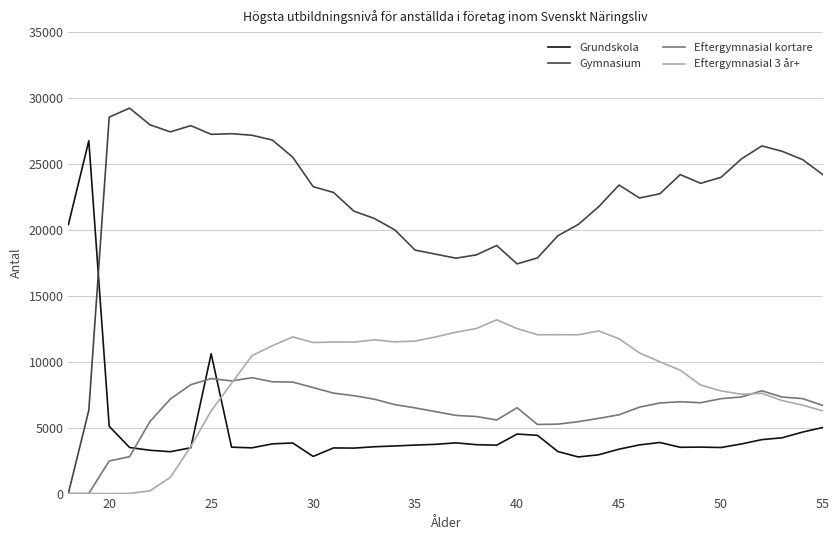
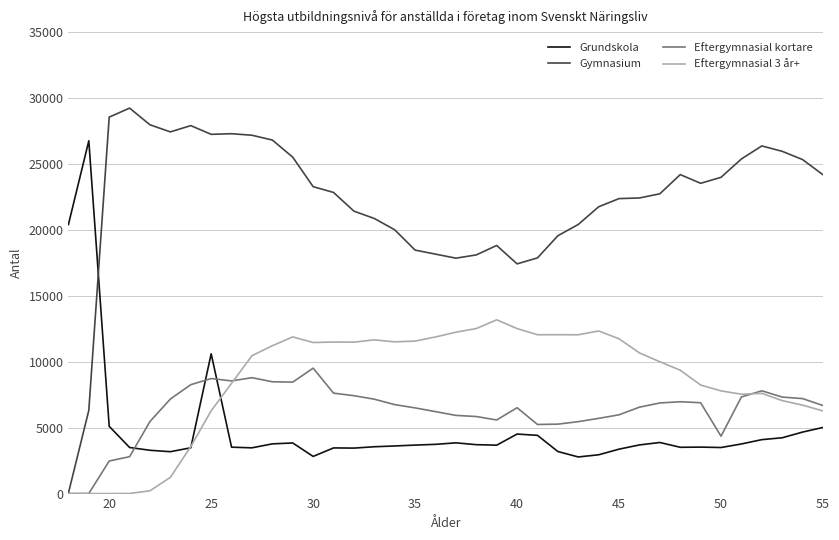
  {
    "Grundskola": {
      "20": 5100,
      "25": 10600,
      "30": 2800,
      "35": 3700,
      "40": 4500,
      "45": 3400,
      "50": 3500,
      "55": 5000
    },
    "Gymnasium": {
      "20": 28600,
      "25": 27200,
      "30": 23300,
      "35": 18500,
      "40": 17400,
-     "45": 23400,
+     "45": 22400,
      "50": 24000,
      "55": 24200
    },
    "Eftergymnasial kortare": {
      "20": 2500,
      "25": 8700,
-     "30": 8000,
+     "30": 9500,
      "35": 6500,
      "40": 6500,
      "45": 6000,
-     "50": 7200,
+     "50": 4400,
      "55": 6700
    },
    "Eftergymnasial 3 år+": {
      "20": 0,
      "25": 6300,
      "30": 11500,
      "35": 11600,
      "40": 12500,
      "45": 11700,
      "50": 7800,
      "55": 6300
    }
  }
